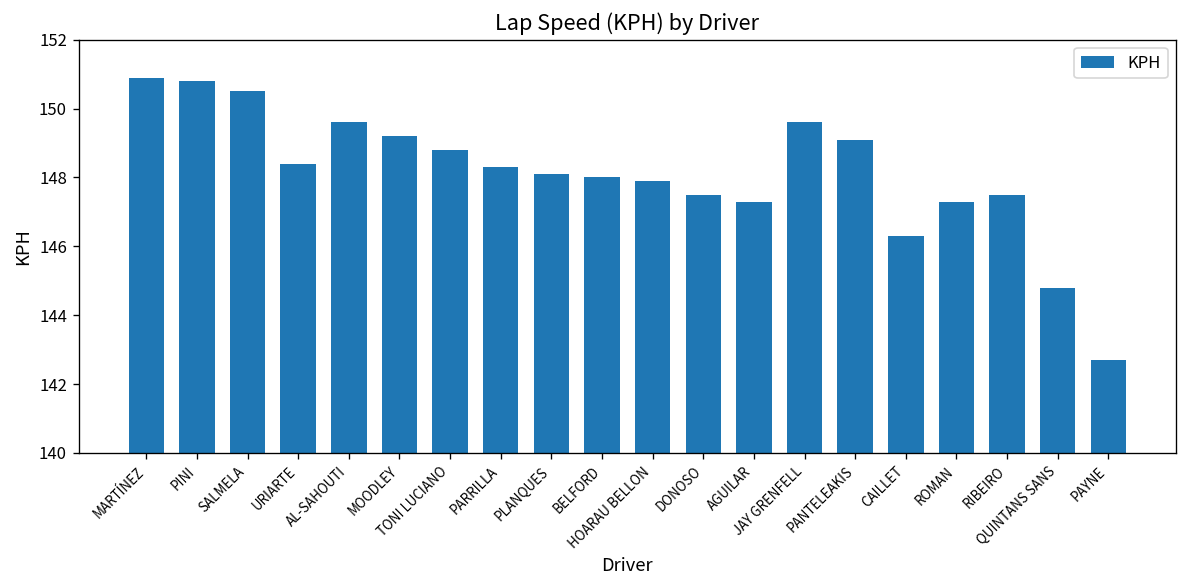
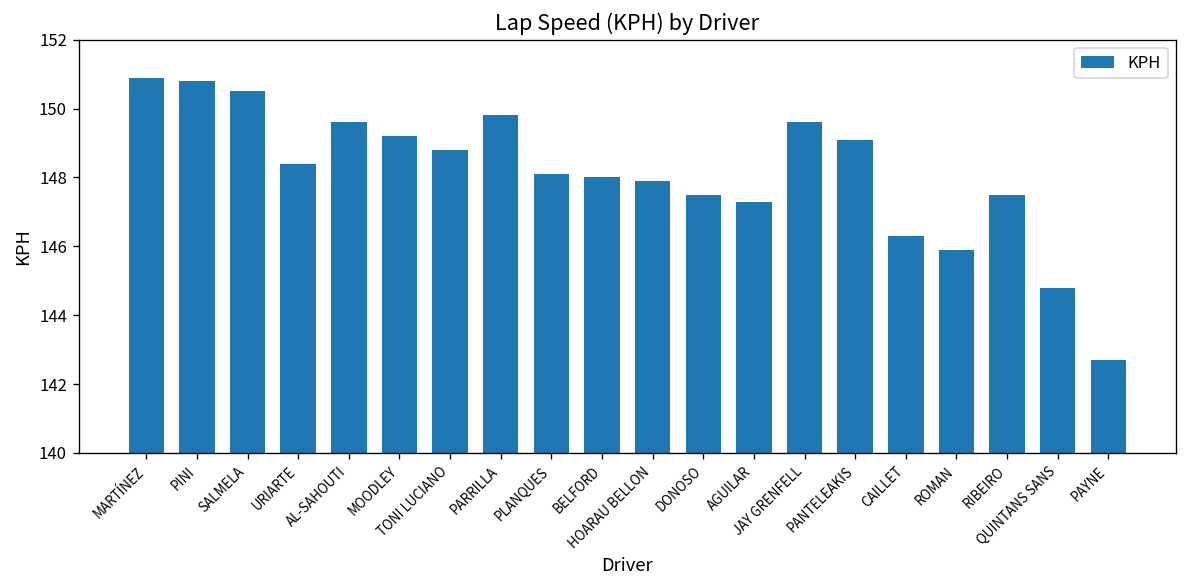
  {
    "MARTÍNEZ": 150.9,
    "PINI": 150.8,
    "SALMELA": 150.5,
    "URIARTE": 148.4,
    "AL-SAHOUTI": 149.6,
    "MOODLEY": 149.2,
    "TONI LUCIANO": 148.8,
-   "PARRILLA": 148.3,
+   "PARRILLA": 149.8,
    "PLANQUES": 148.1,
    "BELFORD": 148.0,
    "HOARAU BELLON": 147.9,
    "DONOSO": 147.5,
    "AGUILAR": 147.3,
    "JAY GRENFELL": 149.6,
    "PANTELEAKIS": 149.1,
    "CAILLET": 146.3,
-   "ROMAN": 147.3,
+   "ROMAN": 145.9,
    "RIBEIRO": 147.5,
    "QUINTANS SANS": 144.8,
    "PAYNE": 142.7
  }
